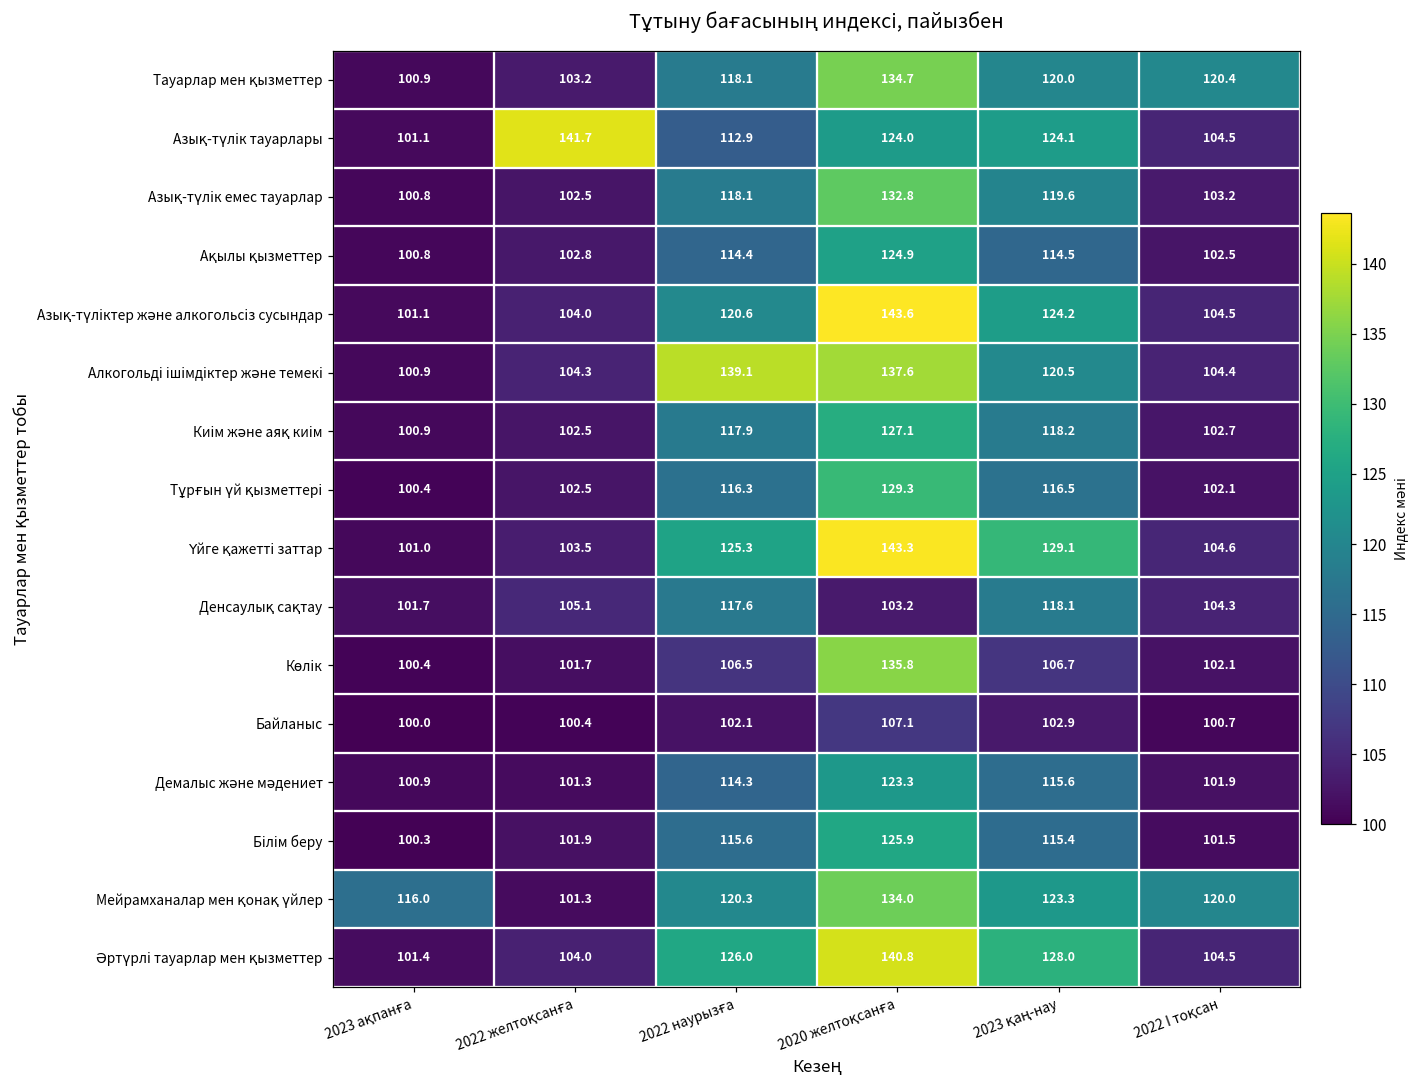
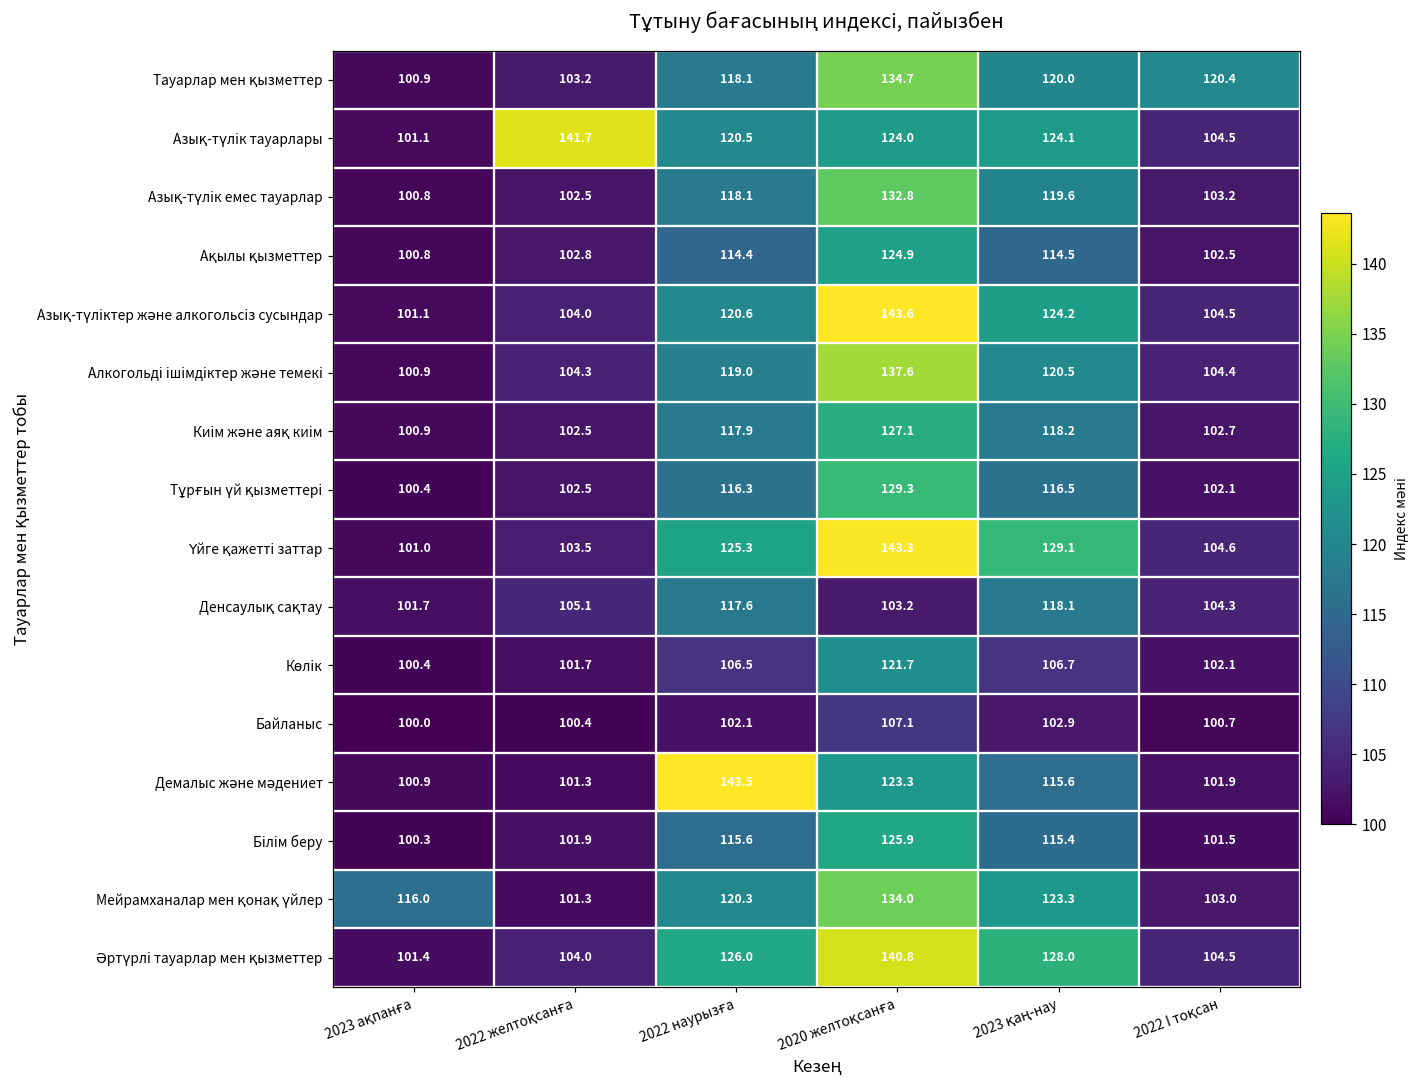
  {
    "Тауарлар мен қызметтер": {
      "2023 ақпанға": 100.9,
      "2022 желтоқсанға": 103.2,
      "2022 наурызға": 118.1,
      "2020 желтоқсанға": 134.7,
      "2023 қаң-нау": 120.0,
      "2022 I тоқсан": 120.4
    },
    "Азық-түлік тауарлары": {
      "2023 ақпанға": 101.1,
      "2022 желтоқсанға": 141.7,
-     "2022 наурызға": 112.9,
+     "2022 наурызға": 120.5,
      "2020 желтоқсанға": 124.0,
      "2023 қаң-нау": 124.1,
      "2022 I тоқсан": 104.5
    },
    "Азық-түлік емес тауарлар": {
      "2023 ақпанға": 100.8,
      "2022 желтоқсанға": 102.5,
      "2022 наурызға": 118.1,
      "2020 желтоқсанға": 132.8,
      "2023 қаң-нау": 119.6,
      "2022 I тоқсан": 103.2
    },
    "Ақылы қызметтер": {
      "2023 ақпанға": 100.8,
      "2022 желтоқсанға": 102.8,
      "2022 наурызға": 114.4,
      "2020 желтоқсанға": 124.9,
      "2023 қаң-нау": 114.5,
      "2022 I тоқсан": 102.5
    },
    "Азық-түліктер және алкогольсіз сусындар": {
      "2023 ақпанға": 101.1,
      "2022 желтоқсанға": 104.0,
      "2022 наурызға": 120.6,
      "2020 желтоқсанға": 143.6,
      "2023 қаң-нау": 124.2,
      "2022 I тоқсан": 104.5
    },
    "Алкогольді ішімдіктер және темекі": {
      "2023 ақпанға": 100.9,
      "2022 желтоқсанға": 104.3,
-     "2022 наурызға": 139.1,
+     "2022 наурызға": 119.0,
      "2020 желтоқсанға": 137.6,
      "2023 қаң-нау": 120.5,
      "2022 I тоқсан": 104.4
    },
    "Киім және аяқ киім": {
      "2023 ақпанға": 100.9,
      "2022 желтоқсанға": 102.5,
      "2022 наурызға": 117.9,
      "2020 желтоқсанға": 127.1,
      "2023 қаң-нау": 118.2,
      "2022 I тоқсан": 102.7
    },
    "Тұрғын үй қызметтері": {
      "2023 ақпанға": 100.4,
      "2022 желтоқсанға": 102.5,
      "2022 наурызға": 116.3,
      "2020 желтоқсанға": 129.3,
      "2023 қаң-нау": 116.5,
      "2022 I тоқсан": 102.1
    },
    "Үйге қажетті заттар": {
      "2023 ақпанға": 101.0,
      "2022 желтоқсанға": 103.5,
      "2022 наурызға": 125.3,
      "2020 желтоқсанға": 143.3,
      "2023 қаң-нау": 129.1,
      "2022 I тоқсан": 104.6
    },
    "Денсаулық сақтау": {
      "2023 ақпанға": 101.7,
      "2022 желтоқсанға": 105.1,
      "2022 наурызға": 117.6,
      "2020 желтоқсанға": 103.2,
      "2023 қаң-нау": 118.1,
      "2022 I тоқсан": 104.3
    },
    "Көлік": {
      "2023 ақпанға": 100.4,
      "2022 желтоқсанға": 101.7,
      "2022 наурызға": 106.5,
-     "2020 желтоқсанға": 135.8,
+     "2020 желтоқсанға": 121.7,
      "2023 қаң-нау": 106.7,
      "2022 I тоқсан": 102.1
    },
    "Байланыс": {
      "2023 ақпанға": 100.0,
      "2022 желтоқсанға": 100.4,
      "2022 наурызға": 102.1,
      "2020 желтоқсанға": 107.1,
      "2023 қаң-нау": 102.9,
      "2022 I тоқсан": 100.7
    },
    "Демалыс және мәдениет": {
      "2023 ақпанға": 100.9,
      "2022 желтоқсанға": 101.3,
-     "2022 наурызға": 114.3,
+     "2022 наурызға": 143.5,
      "2020 желтоқсанға": 123.3,
      "2023 қаң-нау": 115.6,
      "2022 I тоқсан": 101.9
    },
    "Білім беру": {
      "2023 ақпанға": 100.3,
      "2022 желтоқсанға": 101.9,
      "2022 наурызға": 115.6,
      "2020 желтоқсанға": 125.9,
      "2023 қаң-нау": 115.4,
      "2022 I тоқсан": 101.5
    },
    "Мейрамханалар мен қонақ үйлер": {
      "2023 ақпанға": 116.0,
      "2022 желтоқсанға": 101.3,
      "2022 наурызға": 120.3,
      "2020 желтоқсанға": 134.0,
      "2023 қаң-нау": 123.3,
-     "2022 I тоқсан": 120.0
+     "2022 I тоқсан": 103.0
    },
    "Әртүрлі тауарлар мен қызметтер": {
      "2023 ақпанға": 101.4,
      "2022 желтоқсанға": 104.0,
      "2022 наурызға": 126.0,
      "2020 желтоқсанға": 140.8,
      "2023 қаң-нау": 128.0,
      "2022 I тоқсан": 104.5
    }
  }
